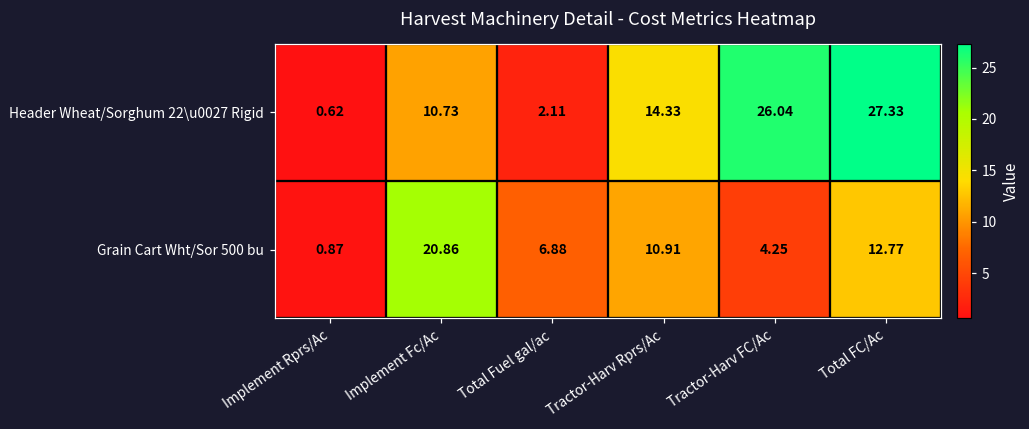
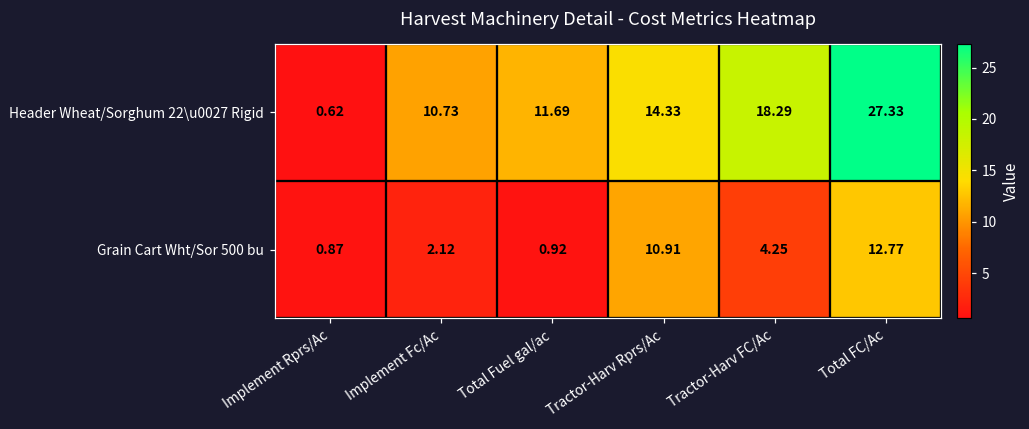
  {
    "Header Wheat/Sorghum 22\\u0027 Rigid": {
      "Implement Rprs/Ac": 0.62,
      "Implement Fc/Ac": 10.73,
-     "Total Fuel gal/ac": 2.11,
+     "Total Fuel gal/ac": 11.69,
      "Tractor-Harv Rprs/Ac": 14.33,
-     "Tractor-Harv FC/Ac": 26.04,
+     "Tractor-Harv FC/Ac": 18.29,
      "Total FC/Ac": 27.33
    },
    "Grain Cart Wht/Sor 500 bu": {
      "Implement Rprs/Ac": 0.87,
-     "Implement Fc/Ac": 20.86,
-     "Total Fuel gal/ac": 6.88,
+     "Implement Fc/Ac": 2.12,
+     "Total Fuel gal/ac": 0.92,
      "Tractor-Harv Rprs/Ac": 10.91,
      "Tractor-Harv FC/Ac": 4.25,
      "Total FC/Ac": 12.77
    }
  }
